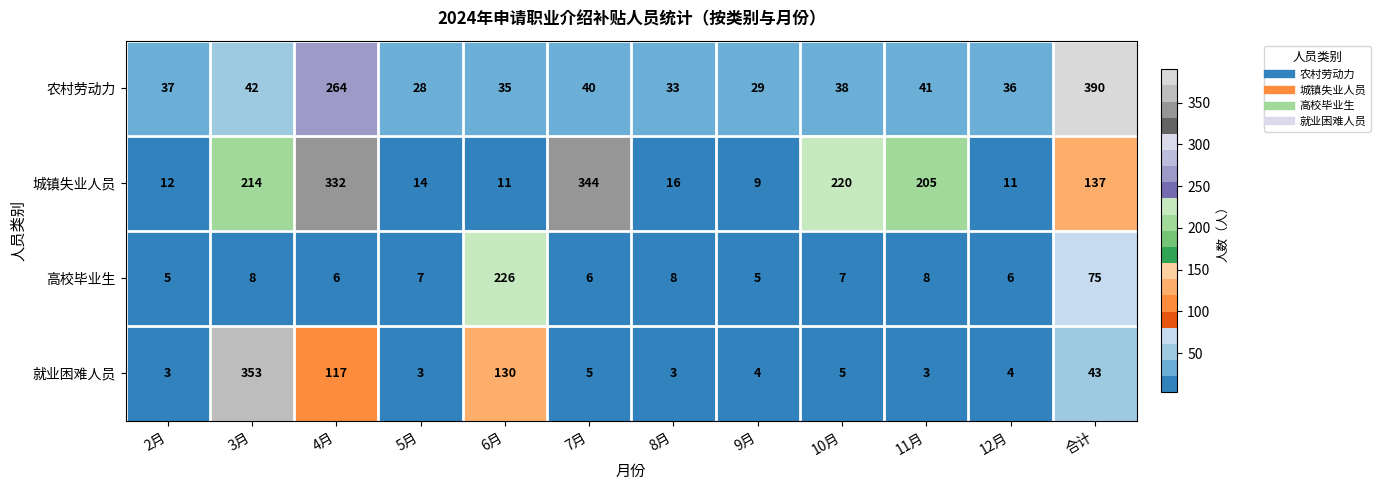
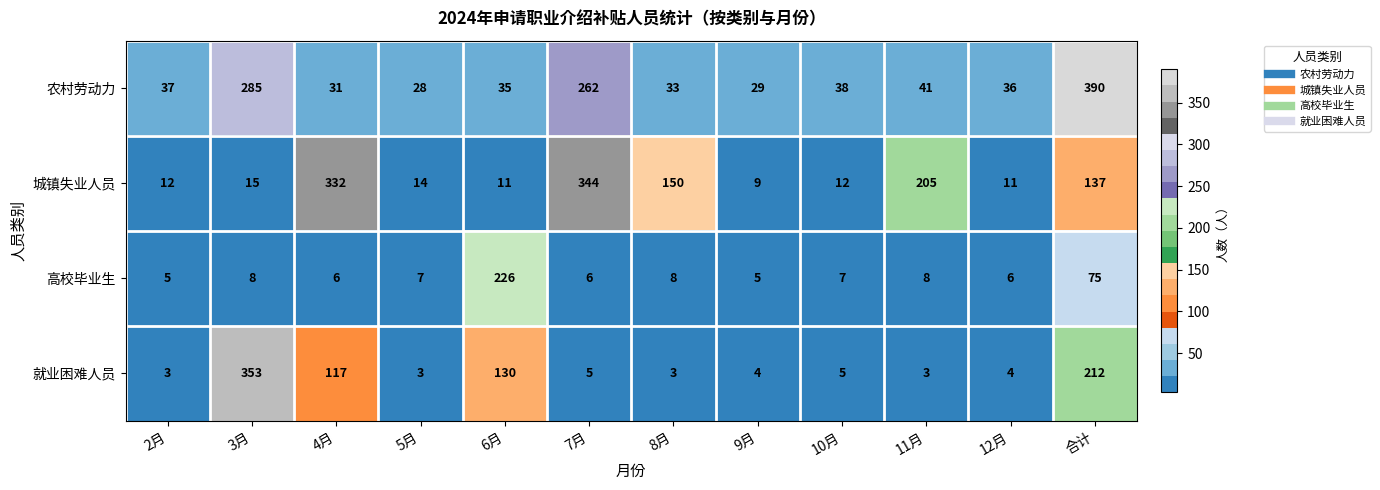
  {
    "农村劳动力": {
      "2月": 37,
-     "3月": 42,
-     "4月": 264,
+     "3月": 285,
+     "4月": 31,
      "5月": 28,
      "6月": 35,
-     "7月": 40,
+     "7月": 262,
      "8月": 33,
      "9月": 29,
      "10月": 38,
      "11月": 41,
      "12月": 36,
      "合计": 390
    },
    "城镇失业人员": {
      "2月": 12,
-     "3月": 214,
+     "3月": 15,
      "4月": 332,
      "5月": 14,
      "6月": 11,
      "7月": 344,
-     "8月": 16,
+     "8月": 150,
      "9月": 9,
-     "10月": 220,
+     "10月": 12,
      "11月": 205,
      "12月": 11,
      "合计": 137
    },
    "高校毕业生": {
      "2月": 5,
      "3月": 8,
      "4月": 6,
      "5月": 7,
      "6月": 226,
      "7月": 6,
      "8月": 8,
      "9月": 5,
      "10月": 7,
      "11月": 8,
      "12月": 6,
      "合计": 75
    },
    "就业困难人员": {
      "2月": 3,
      "3月": 353,
      "4月": 117,
      "5月": 3,
      "6月": 130,
      "7月": 5,
      "8月": 3,
      "9月": 4,
      "10月": 5,
      "11月": 3,
      "12月": 4,
-     "合计": 43
+     "合计": 212
    }
  }
